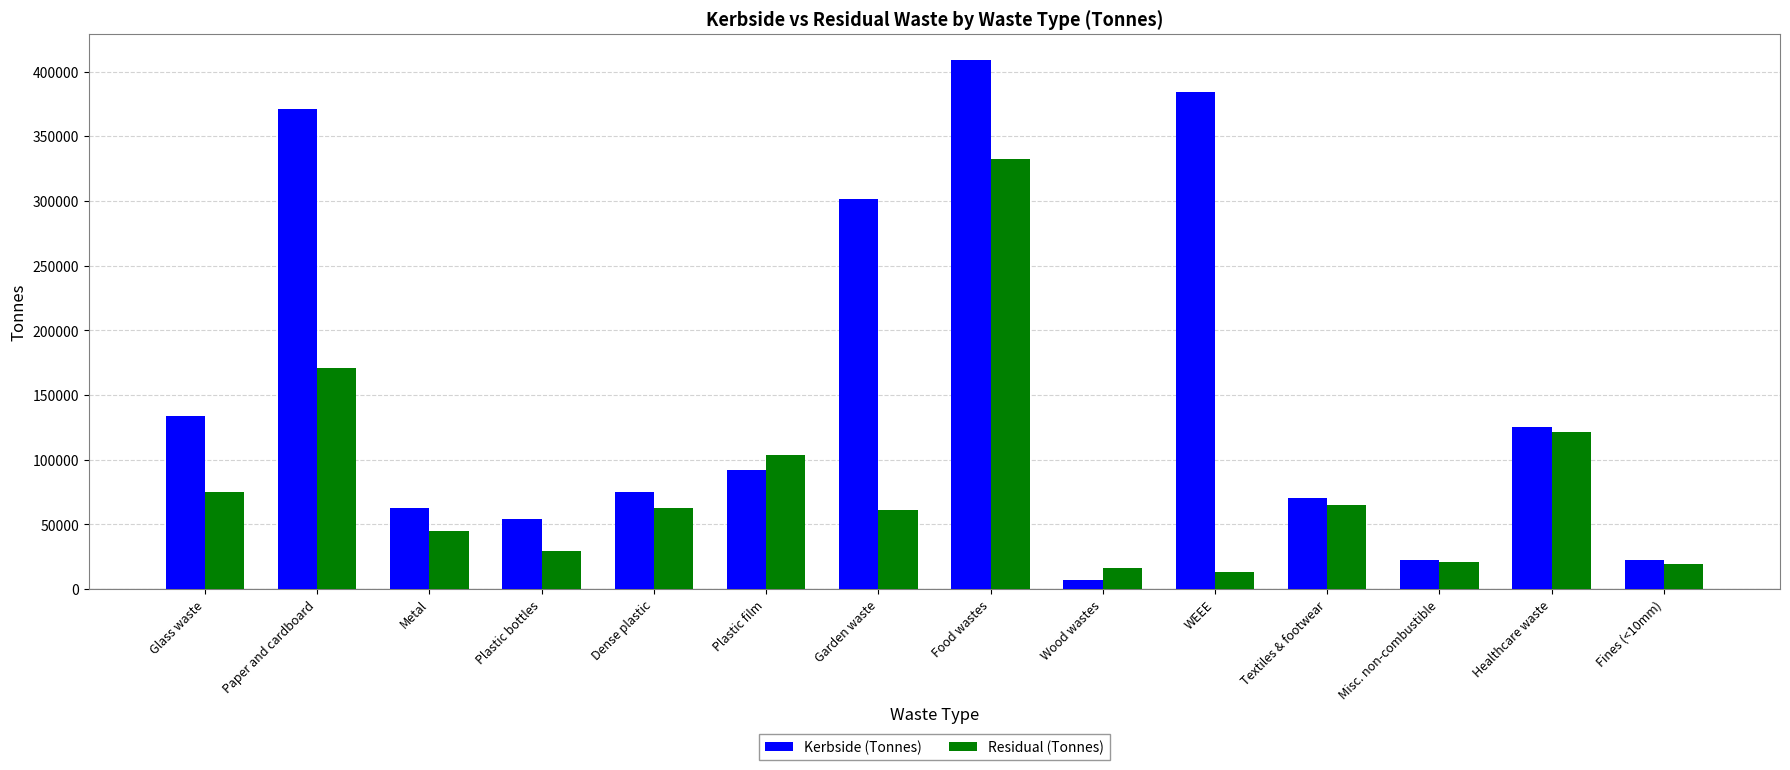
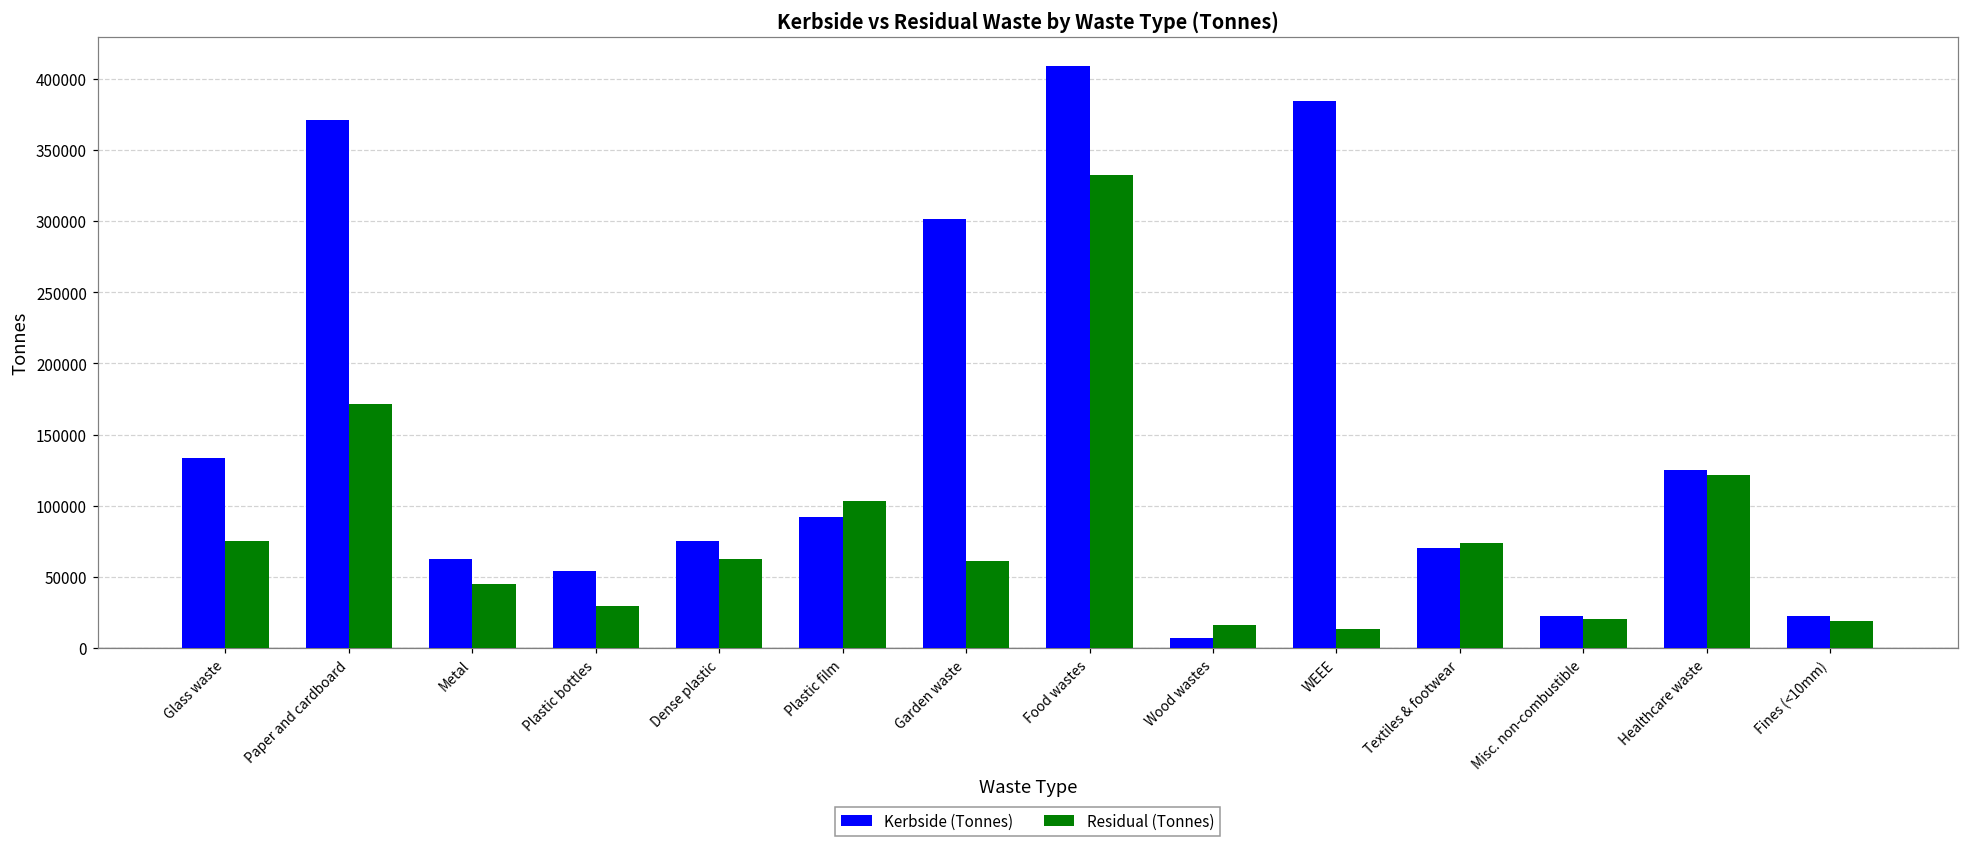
  {
    "Kerbside (Tonnes)": {
      "Glass waste": 134000,
      "Paper and cardboard": 371000,
      "Metal": 62000,
      "Plastic bottles": 54000,
      "Dense plastic": 75000,
      "Plastic film": 92000,
      "Garden waste": 301000,
      "Food wastes": 409000,
      "Wood wastes": 7000,
      "WEEE": 385000,
      "Textiles & footwear": 70000,
      "Misc. non-combustible": 23000,
      "Healthcare waste": 125000,
      "Fines (<10mm)": 23000
    },
    "Residual (Tonnes)": {
      "Glass waste": 75000,
      "Paper and cardboard": 171000,
      "Metal": 45000,
      "Plastic bottles": 30000,
      "Dense plastic": 62000,
      "Plastic film": 104000,
      "Garden waste": 61000,
      "Food wastes": 332000,
      "Wood wastes": 16000,
      "WEEE": 13000,
-     "Textiles & footwear": 65000,
+     "Textiles & footwear": 74000,
      "Misc. non-combustible": 21000,
      "Healthcare waste": 122000,
      "Fines (<10mm)": 19000
    }
  }
